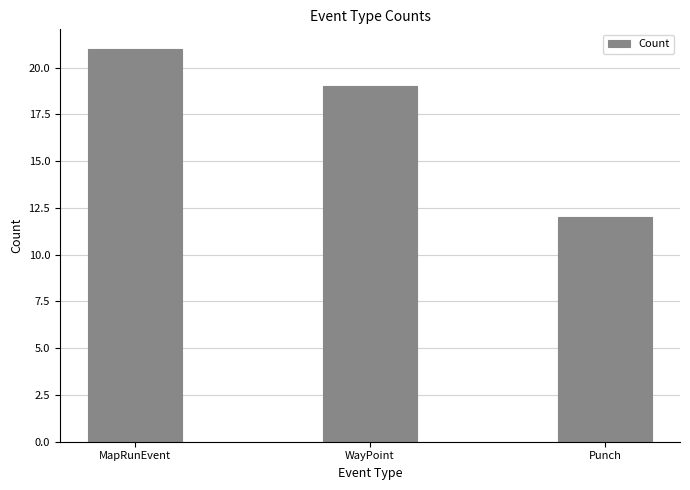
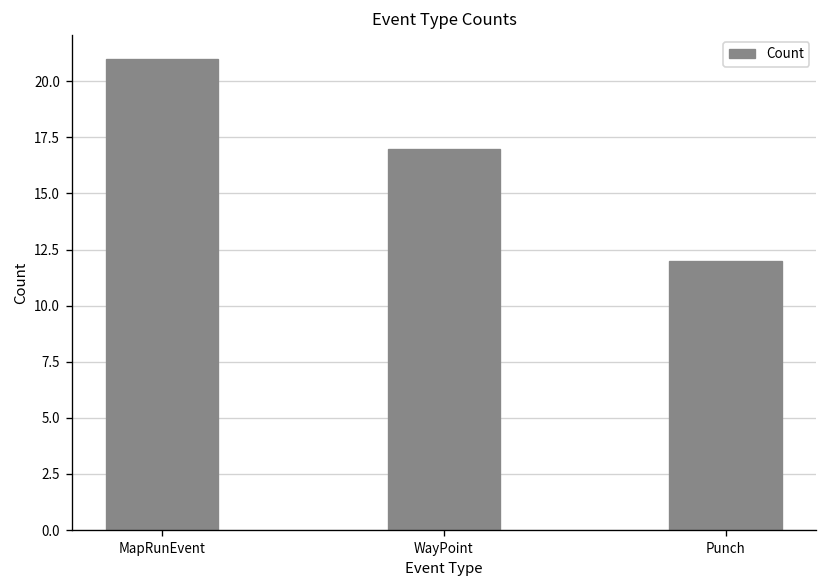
  {
    "MapRunEvent": 21,
-   "WayPoint": 19,
+   "WayPoint": 17,
    "Punch": 12
  }
